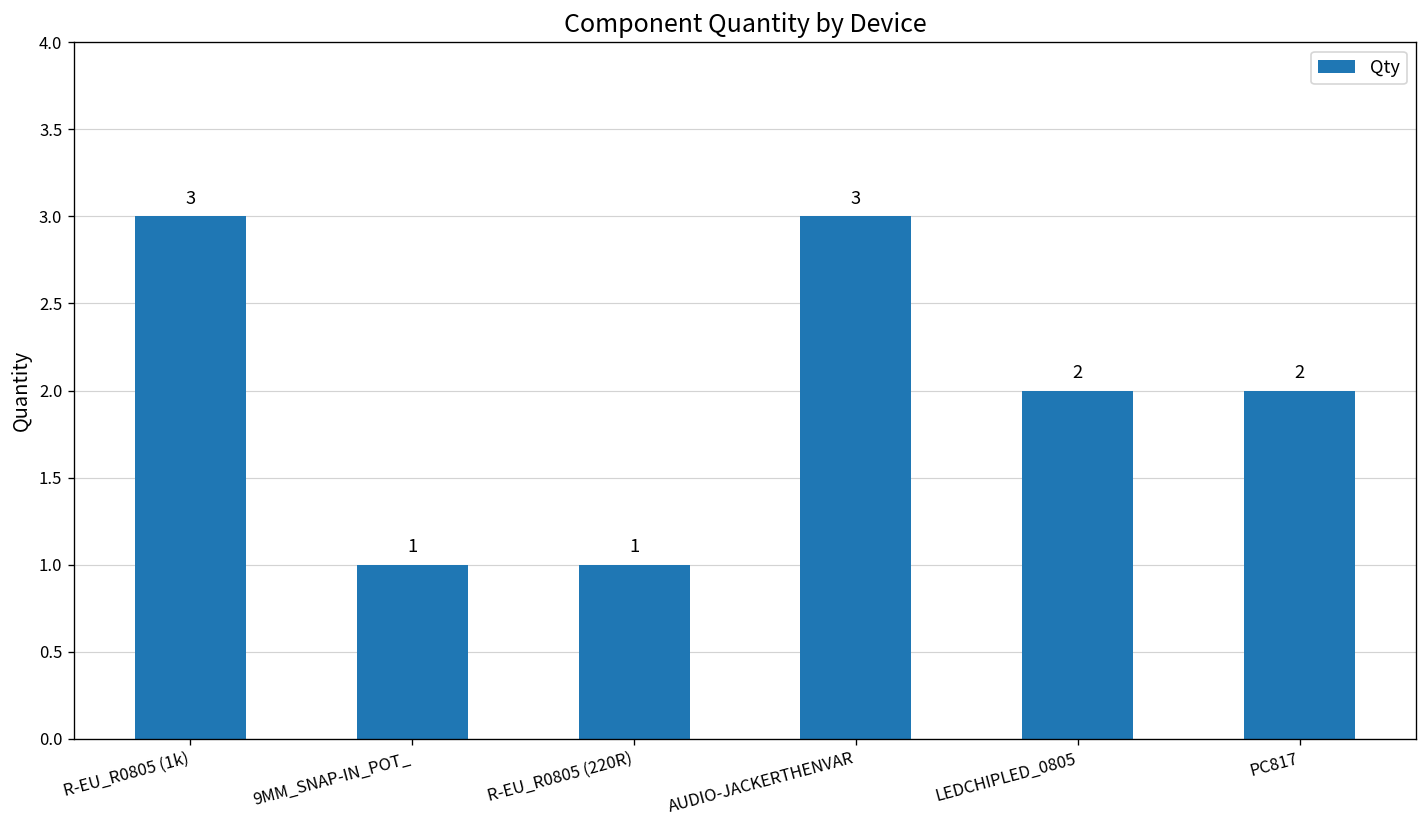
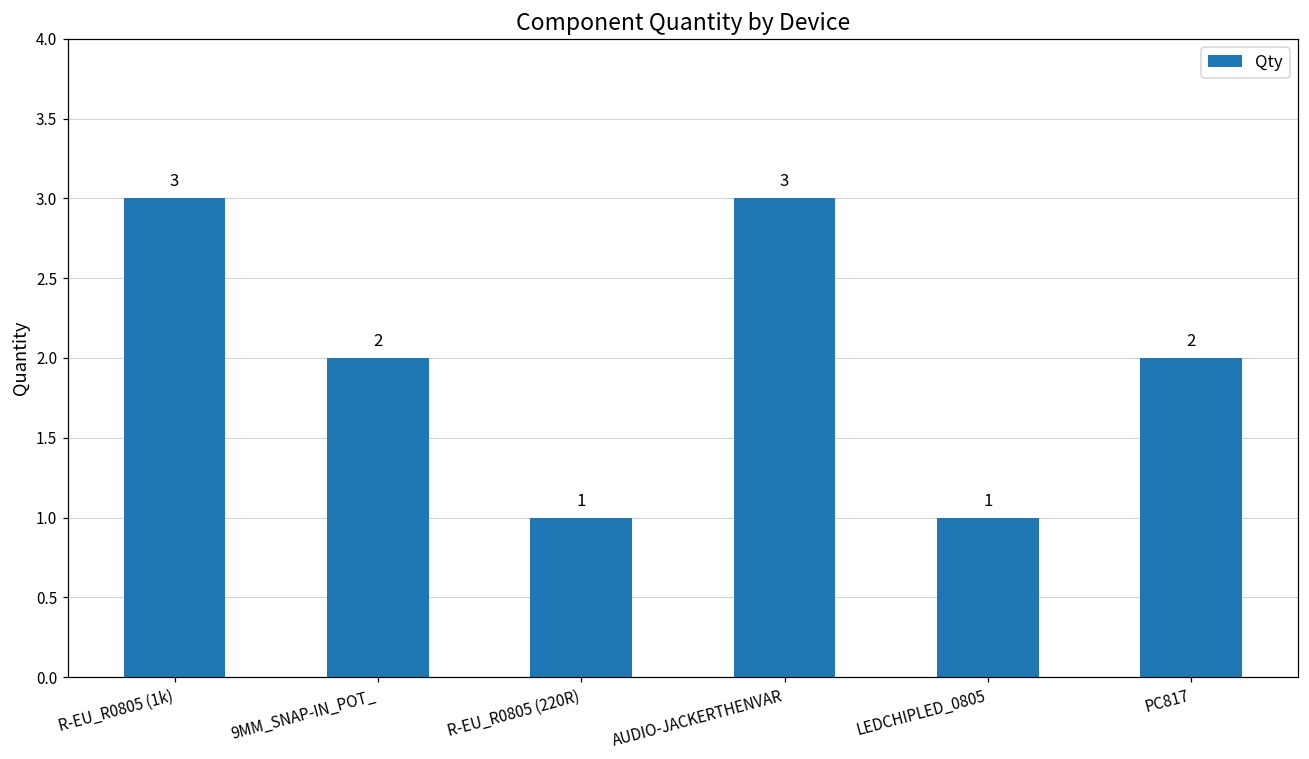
  {
    "R-EU_R0805 (1k)": 3,
-   "9MM_SNAP-IN_POT_": 1,
+   "9MM_SNAP-IN_POT_": 2,
    "R-EU_R0805 (220R)": 1,
    "AUDIO-JACKERTHENVAR": 3,
-   "LEDCHIPLED_0805": 2,
+   "LEDCHIPLED_0805": 1,
    "PC817": 2
  }
